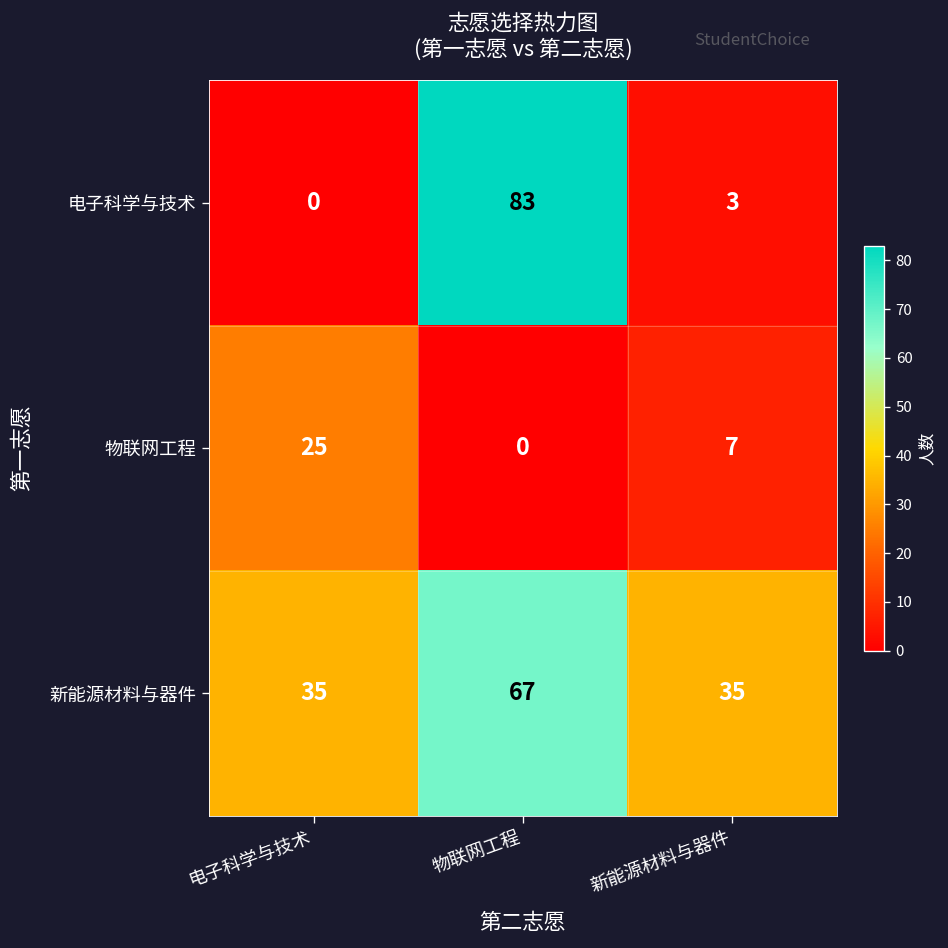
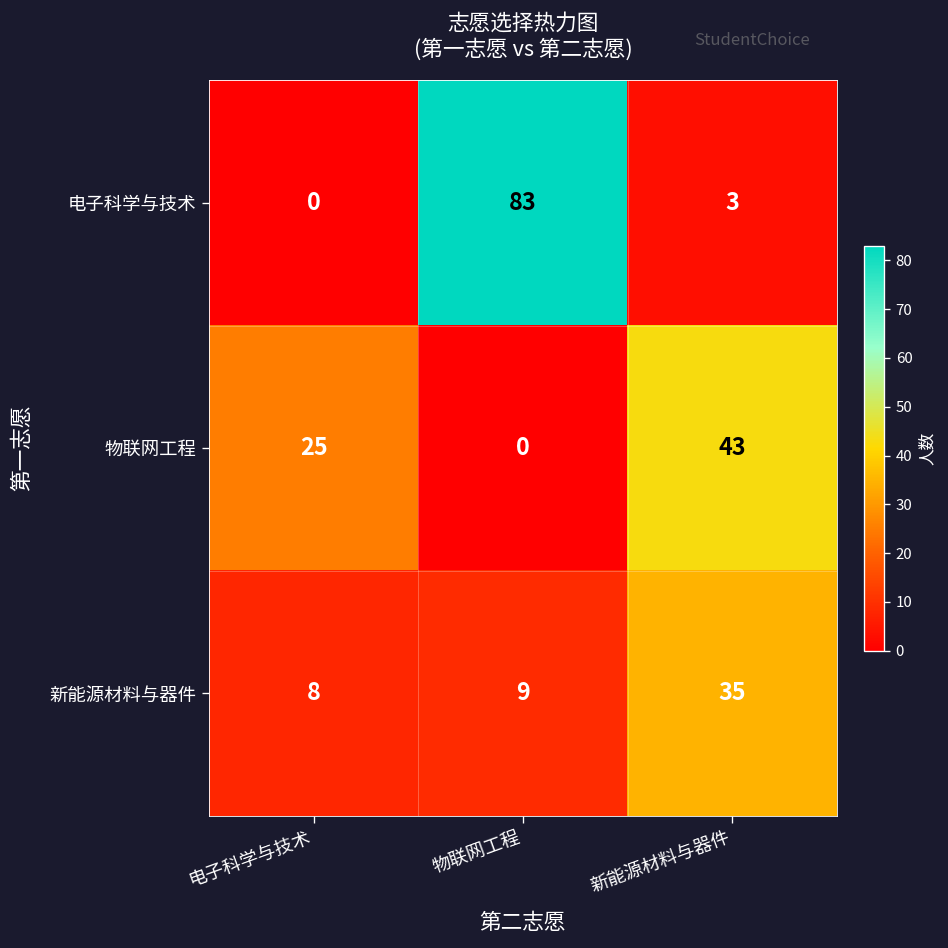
  {
    "电子科学与技术": {
      "电子科学与技术": 0,
      "物联网工程": 83,
      "新能源材料与器件": 3
    },
    "物联网工程": {
      "电子科学与技术": 25,
      "物联网工程": 0,
-     "新能源材料与器件": 7
+     "新能源材料与器件": 43
    },
    "新能源材料与器件": {
-     "电子科学与技术": 35,
-     "物联网工程": 67,
+     "电子科学与技术": 8,
+     "物联网工程": 9,
      "新能源材料与器件": 35
    }
  }
